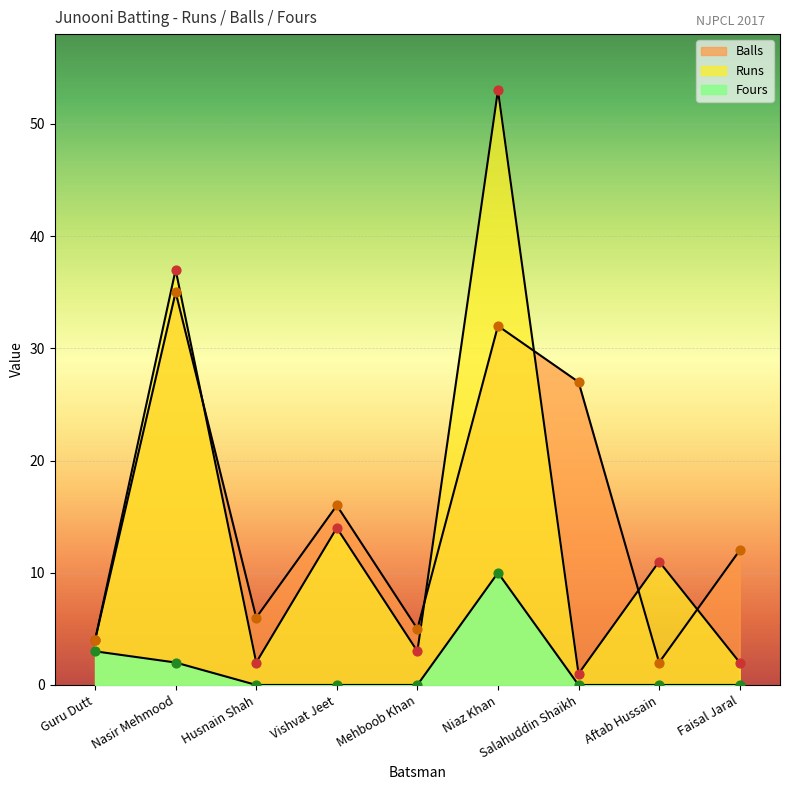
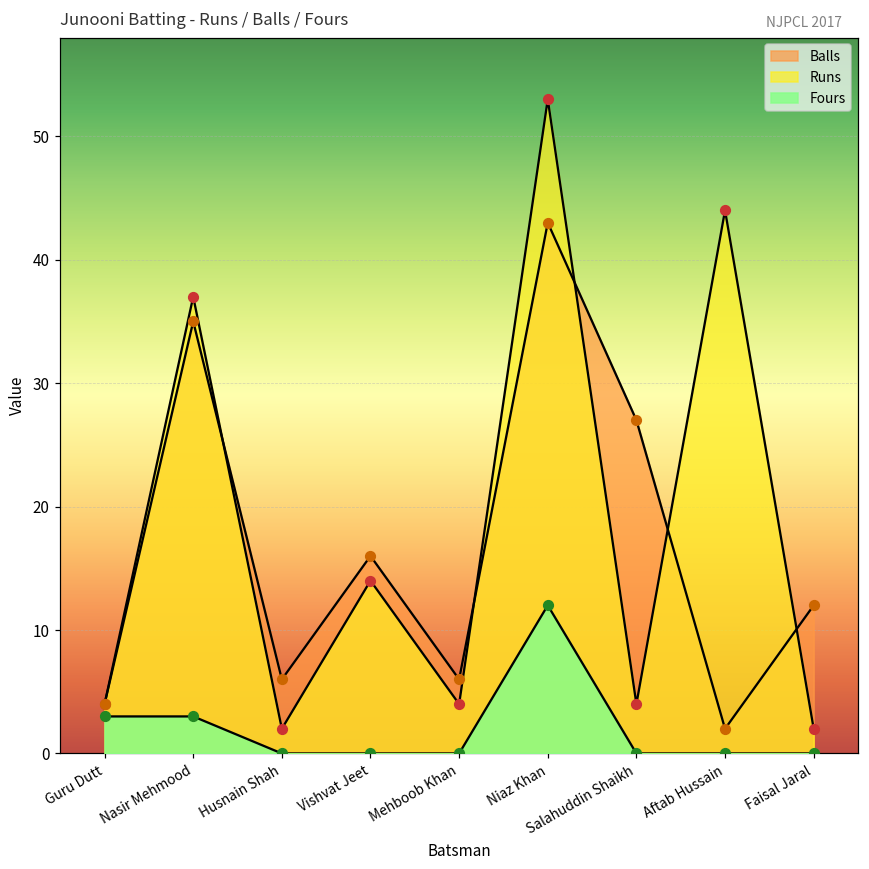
  {
    "Balls": {
      "Nasir Mehmood": 35,
      "Husnain Shah": 6,
      "Vishvat Jeet": 16,
-     "Mehboob Khan": 5,
-     "Niaz Khan": 32,
+     "Mehboob Khan": 6,
+     "Niaz Khan": 43,
      "Salahuddin Shaikh": 27,
      "Aftab Hussain": 2,
      "Faisal Jaral": 12
    },
    "Runs": {
      "Nasir Mehmood": 37,
      "Husnain Shah": 2,
      "Vishvat Jeet": 14,
-     "Mehboob Khan": 3,
+     "Mehboob Khan": 4,
      "Niaz Khan": 53,
-     "Salahuddin Shaikh": 1,
-     "Aftab Hussain": 11,
+     "Salahuddin Shaikh": 4,
+     "Aftab Hussain": 44,
      "Faisal Jaral": 2
    },
    "Fours": {
      "Guru Dutt": 3,
-     "Nasir Mehmood": 2,
+     "Nasir Mehmood": 3,
      "Husnain Shah": 0,
      "Vishvat Jeet": 0,
      "Mehboob Khan": 0,
-     "Niaz Khan": 10,
+     "Niaz Khan": 12,
      "Salahuddin Shaikh": 0,
      "Aftab Hussain": 0,
      "Faisal Jaral": 0
    }
  }
